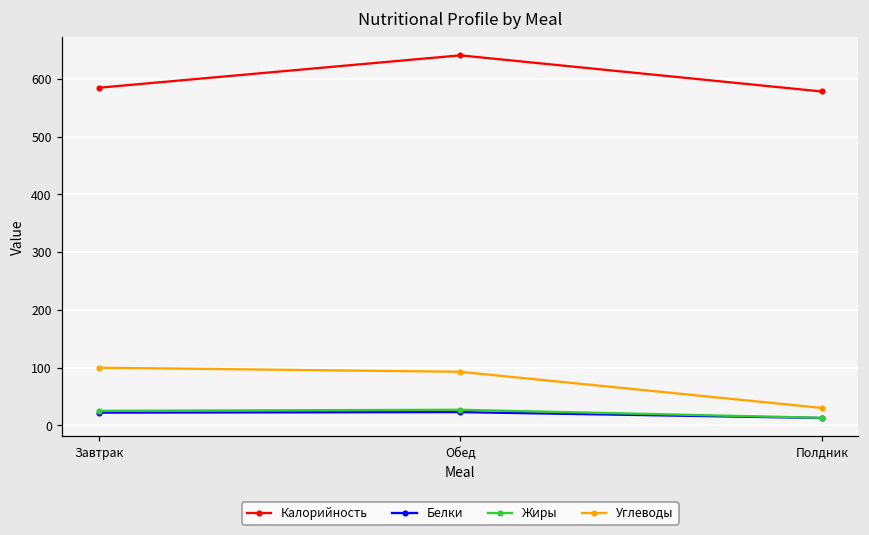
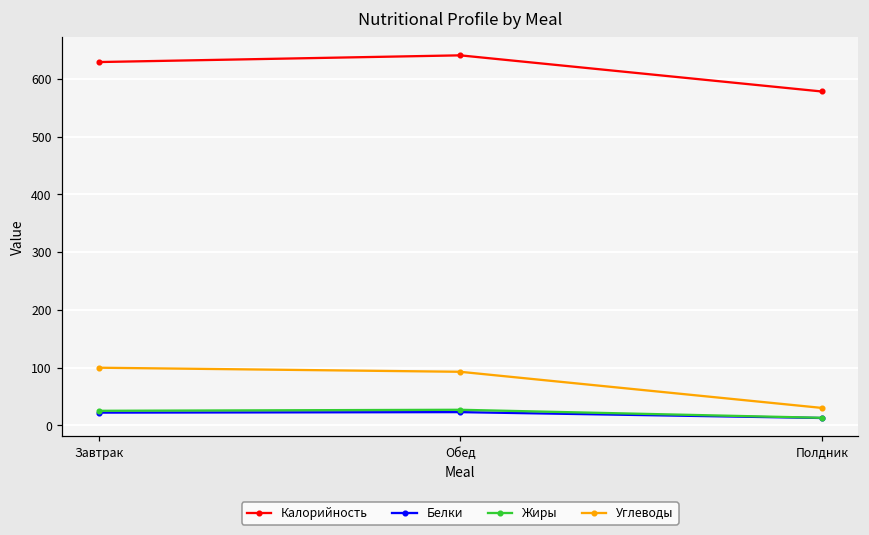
  {
    "Калорийность": {
-     "Завтрак": 580,
+     "Завтрак": 630,
      "Обед": 640,
      "Полдник": 580
    },
    "Углеводы": {
      "Завтрак": 100,
      "Обед": 90,
      "Полдник": 30
    }
  }
